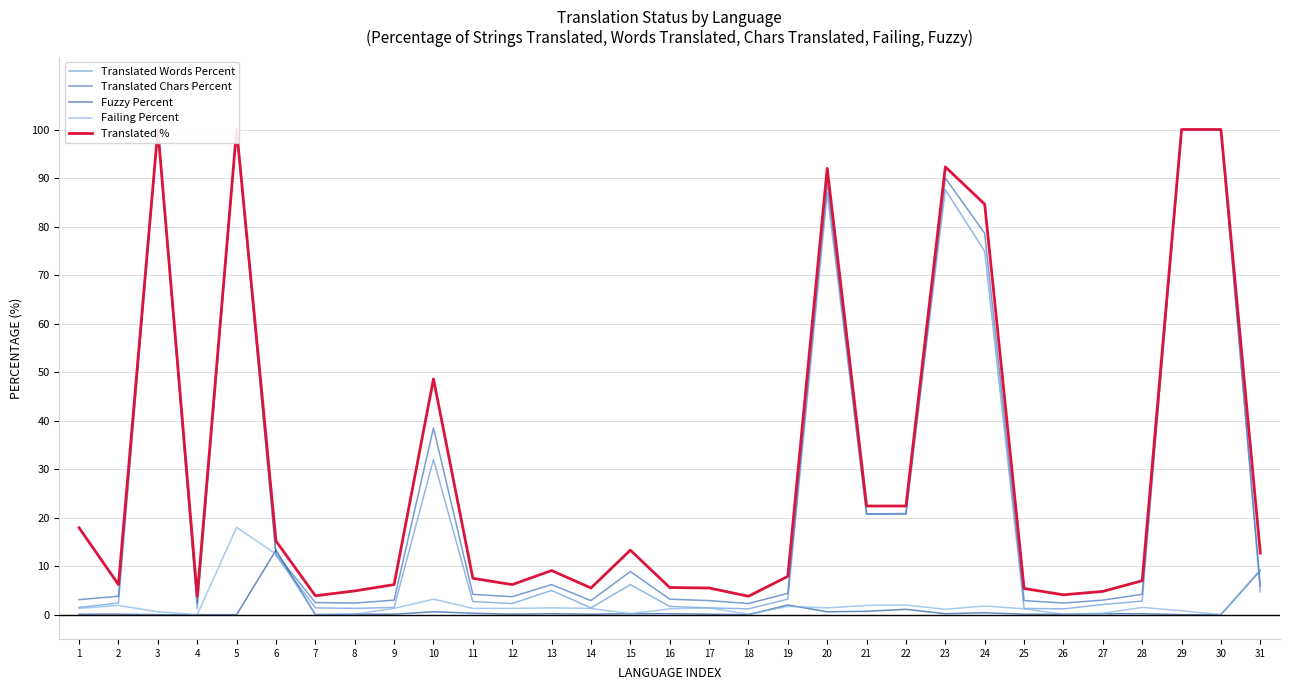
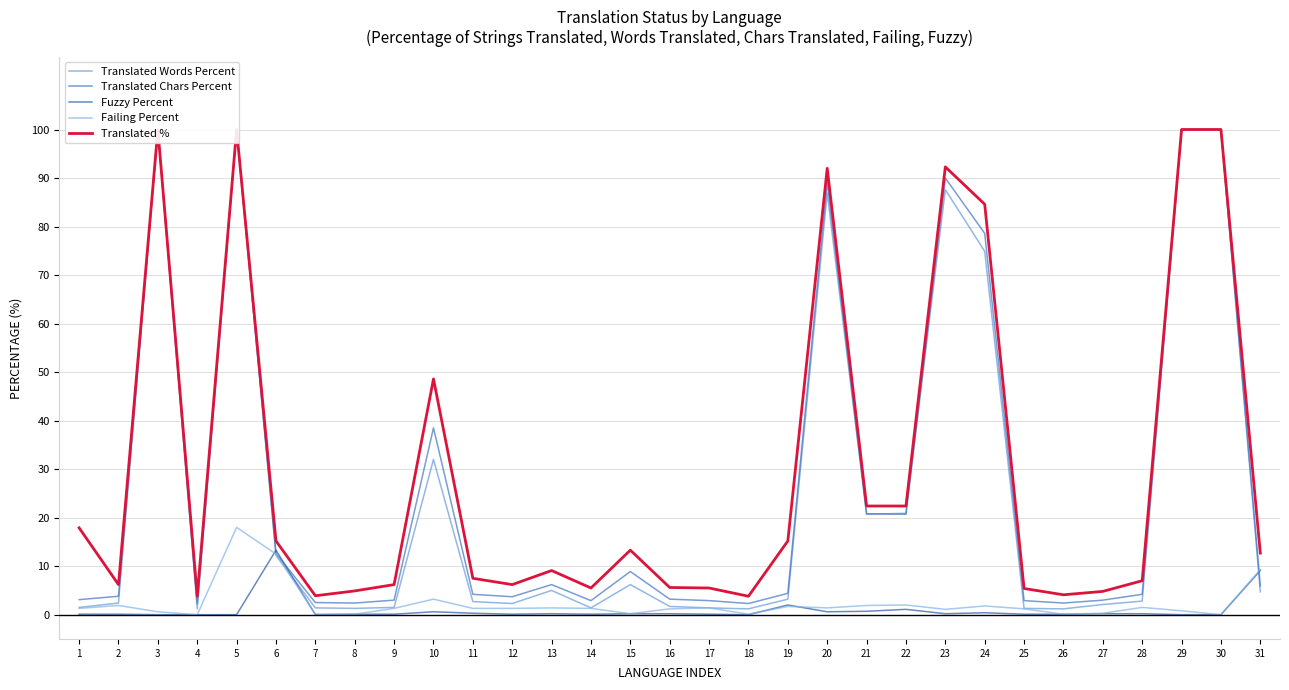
  {
    "Translated %": {
      "1": 18,
      "2": 6,
      "4": 4,
      "6": 15,
      "7": 4,
      "8": 5,
      "9": 6,
      "10": 49,
      "11": 8,
      "12": 6,
      "13": 9,
      "14": 6,
      "15": 13,
      "16": 6,
      "17": 6,
      "18": 4,
-     "19": 8,
+     "19": 15,
      "20": 92,
      "21": 22,
      "22": 22,
      "23": 92,
      "24": 85,
      "25": 5,
      "26": 4,
      "27": 5,
      "28": 7,
      "31": 13
    }
  }
